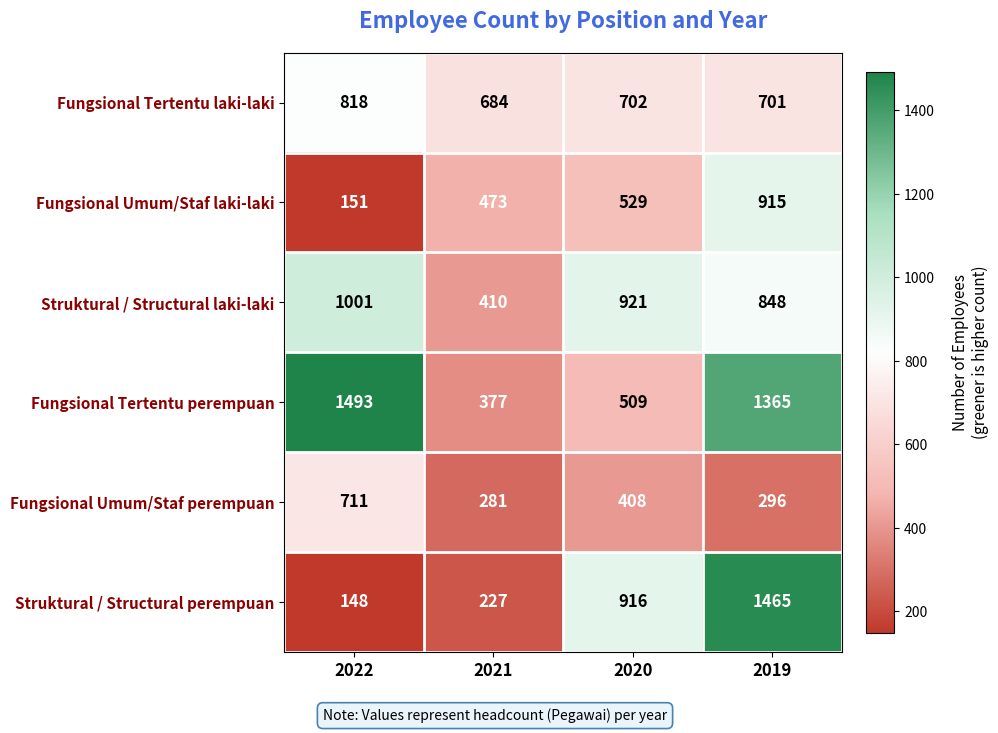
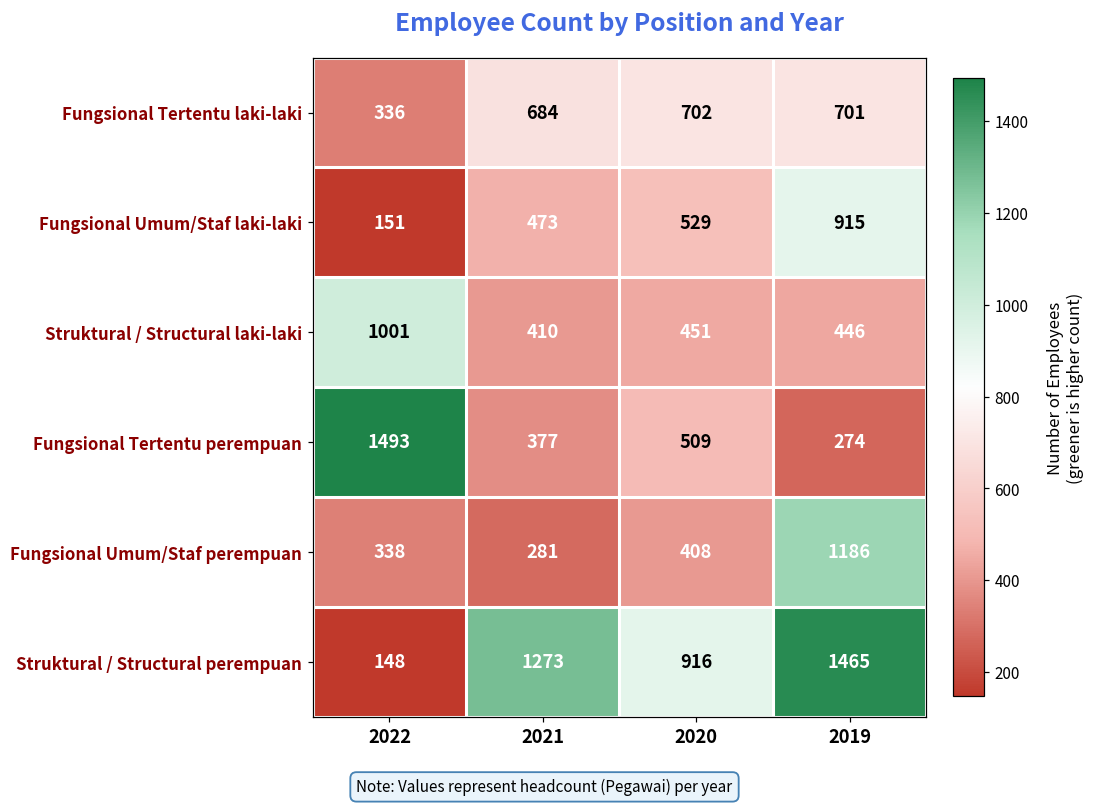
  {
    "Fungsional Tertentu laki-laki": {
-     "2022": 818,
+     "2022": 336,
      "2021": 684,
      "2020": 702,
      "2019": 701
    },
    "Fungsional Umum/Staf laki-laki": {
      "2022": 151,
      "2021": 473,
      "2020": 529,
      "2019": 915
    },
    "Struktural / Structural laki-laki": {
      "2022": 1001,
      "2021": 410,
-     "2020": 921,
-     "2019": 848
+     "2020": 451,
+     "2019": 446
    },
    "Fungsional Tertentu perempuan": {
      "2022": 1493,
      "2021": 377,
      "2020": 509,
-     "2019": 1365
+     "2019": 274
    },
    "Fungsional Umum/Staf perempuan": {
-     "2022": 711,
+     "2022": 338,
      "2021": 281,
      "2020": 408,
-     "2019": 296
+     "2019": 1186
    },
    "Struktural / Structural perempuan": {
      "2022": 148,
-     "2021": 227,
+     "2021": 1273,
      "2020": 916,
      "2019": 1465
    }
  }
